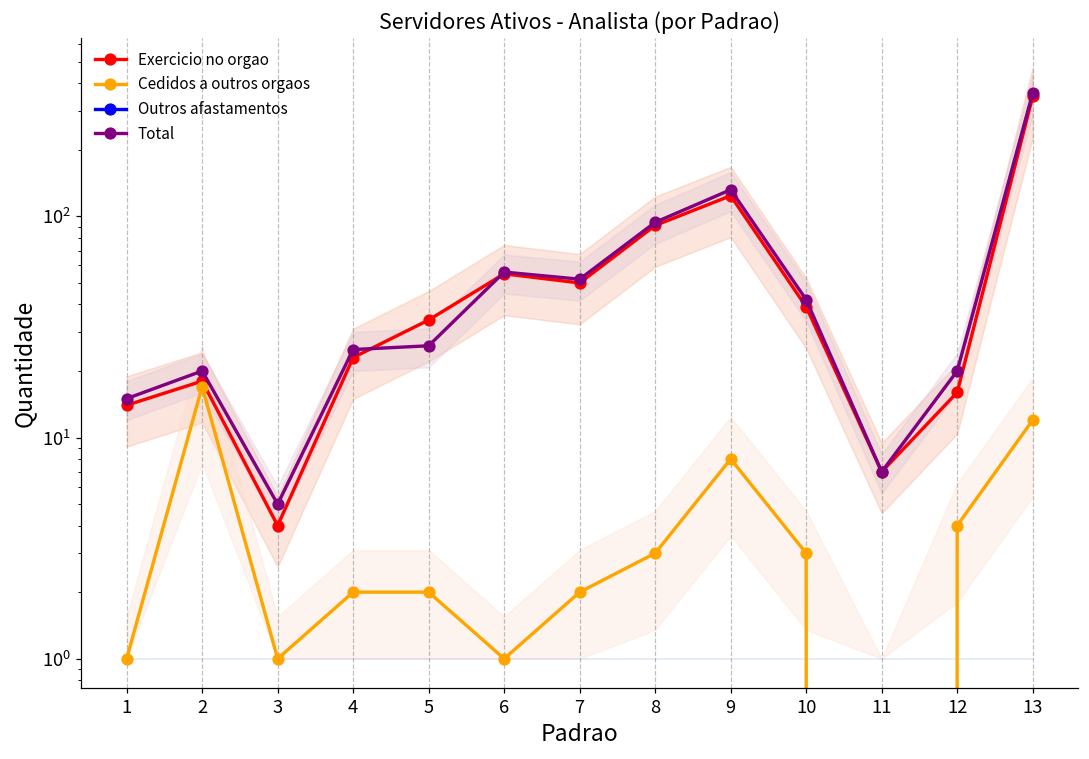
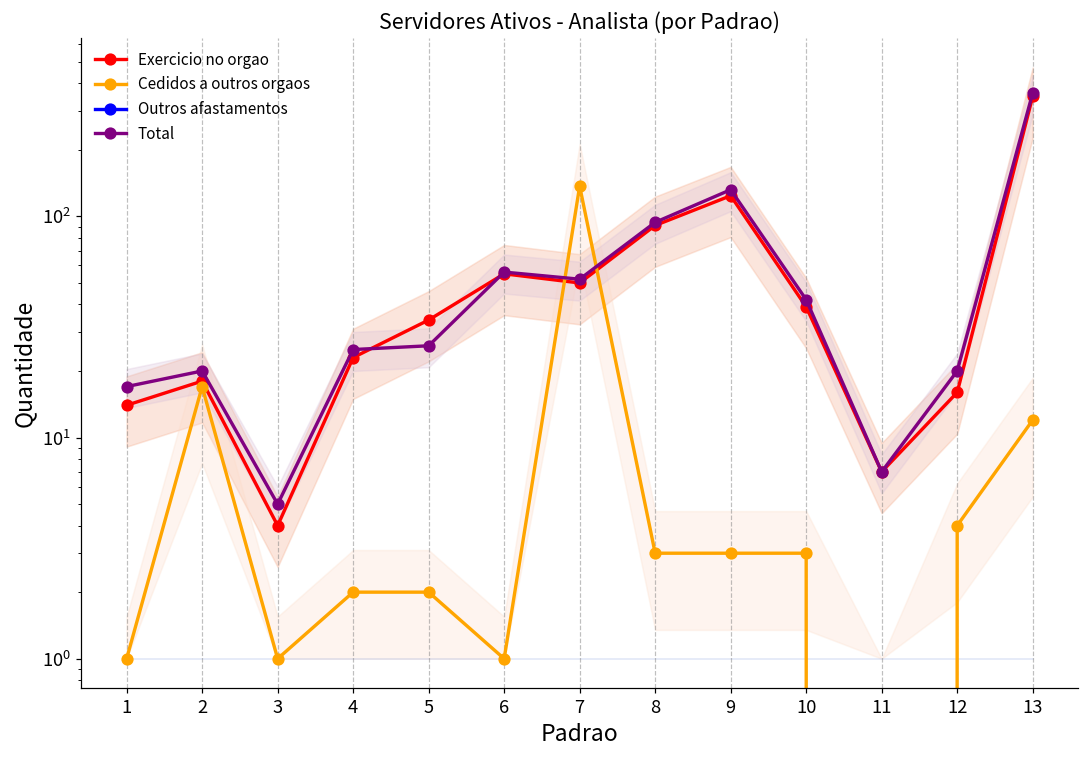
  {
    "Exercicio no orgao": {
      "1": 14,
      "2": 18,
      "3": 4,
      "4": 23,
      "5": 34,
      "7": 50,
      "8": 90,
      "9": 120,
      "10": 39,
      "12": 16,
      "13": 350
    },
    "Cedidos a outros orgaos": {
      "2": 17,
      "4": 2,
      "5": 2,
-     "7": 2,
+     "7": 140,
      "8": 3,
-     "9": 8,
+     "9": 3,
      "10": 3,
      "12": 4,
      "13": 12
    },
    "Total": {
-     "1": 15,
+     "1": 17,
      "2": 20,
      "3": 5,
      "4": 25,
      "5": 26,
      "7": 52,
      "8": 90,
      "9": 130,
      "10": 42,
      "12": 20,
      "13": 360
    }
  }
